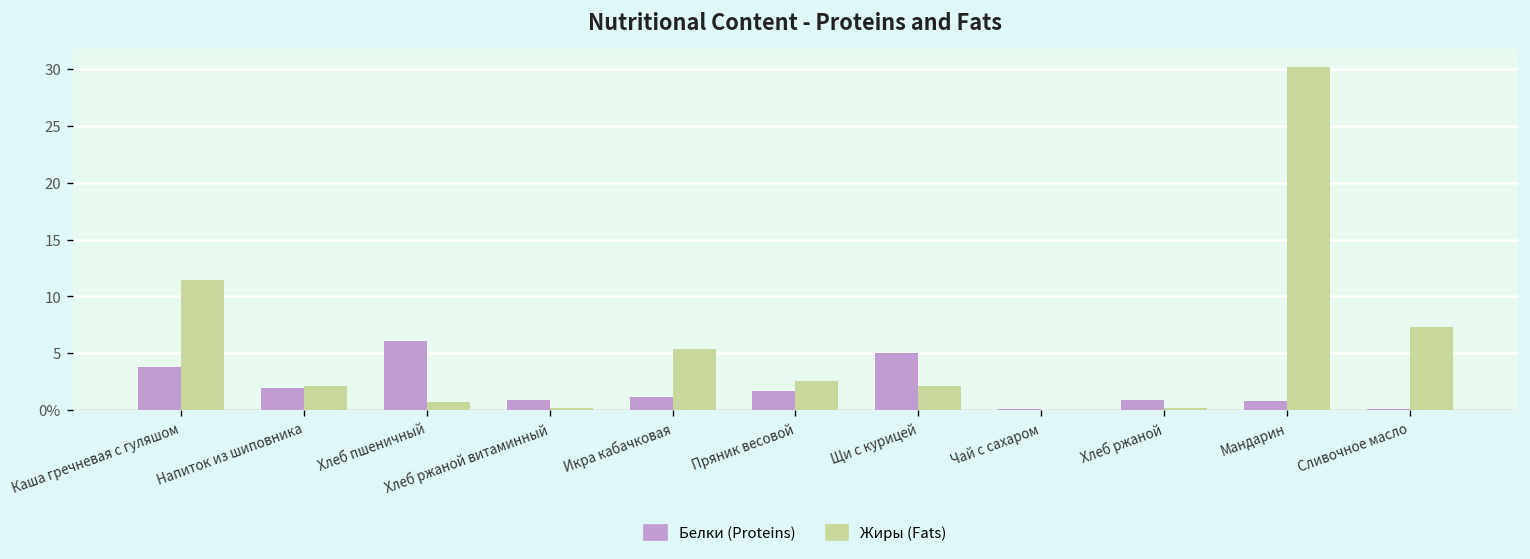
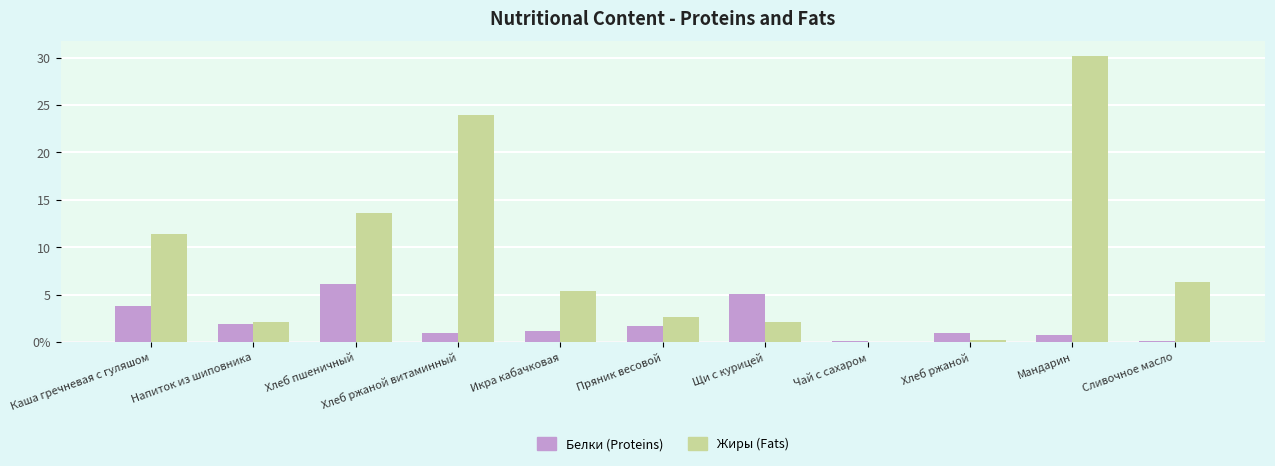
  {
    "Белки (Proteins)": {
      "Каша гречневая с гуляшом": 4,
      "Напиток из шиповника": 2,
      "Хлеб пшеничный": 6,
      "Хлеб ржаной витаминный": 1,
      "Икра кабачковая": 1,
      "Пряник весовой": 2,
      "Щи с курицей": 5,
      "Хлеб ржаной": 1,
      "Мандарин": 1
    },
    "Жиры (Fats)": {
      "Каша гречневая с гуляшом": 11,
      "Напиток из шиповника": 2,
-     "Хлеб пшеничный": 1,
-     "Хлеб ржаной витаминный": 0,
+     "Хлеб пшеничный": 14,
+     "Хлеб ржаной витаминный": 24,
      "Икра кабачковая": 5,
      "Пряник весовой": 3,
      "Щи с курицей": 2,
      "Мандарин": 30,
-     "Сливочное масло": 7
+     "Сливочное масло": 6
    }
  }
